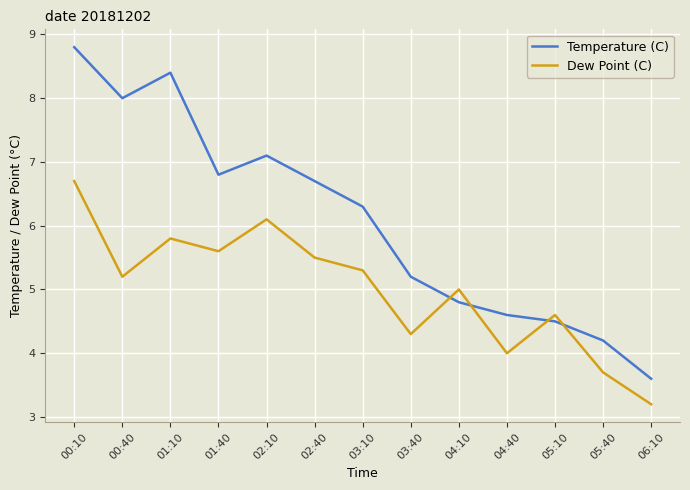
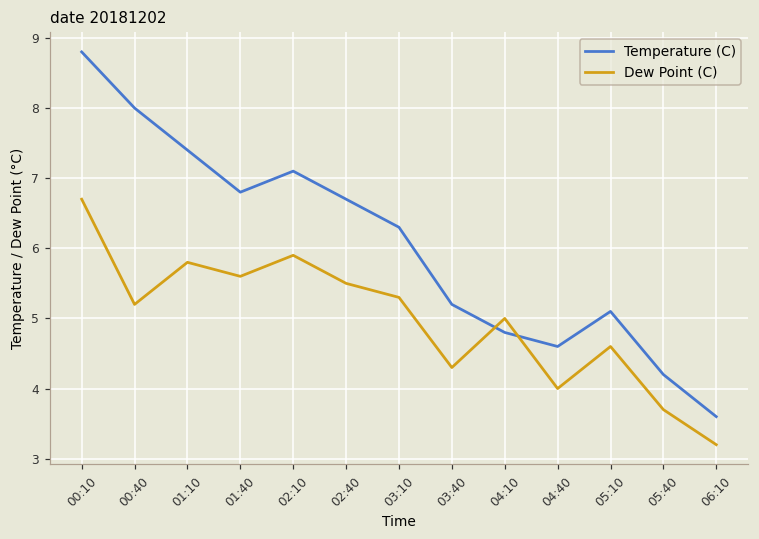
  {
    "Temperature (C)": {
      "00:10": 8.8,
      "00:40": 8.0,
-     "01:10": 8.4,
+     "01:10": 7.4,
      "01:40": 6.8,
      "02:10": 7.1,
      "02:40": 6.7,
      "03:10": 6.3,
      "03:40": 5.2,
      "04:10": 4.8,
      "04:40": 4.6,
-     "05:10": 4.5,
+     "05:10": 5.1,
      "05:40": 4.2,
      "06:10": 3.6
    },
    "Dew Point (C)": {
      "00:10": 6.7,
      "00:40": 5.2,
      "01:10": 5.8,
      "01:40": 5.6,
-     "02:10": 6.1,
+     "02:10": 5.9,
      "02:40": 5.5,
      "03:10": 5.3,
      "03:40": 4.3,
      "04:10": 5.0,
      "04:40": 4.0,
      "05:10": 4.6,
      "05:40": 3.7,
      "06:10": 3.2
    }
  }
